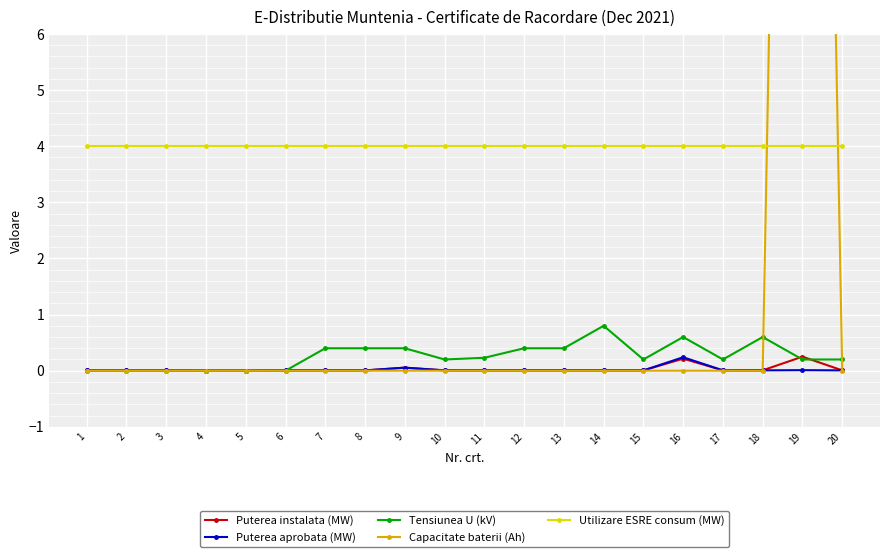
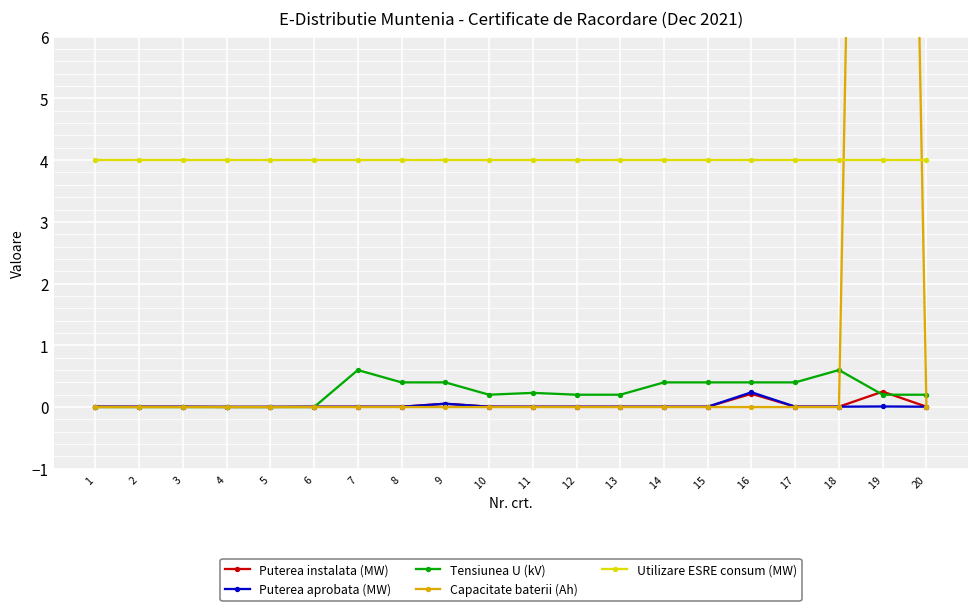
  {
    "Puterea instalata (MW)": {
      "19": 0.3
    },
    "Puterea aprobata (MW)": {
      "19": 0.0
    },
    "Tensiunea U (kV)": {
-     "7": 0.4,
+     "7": 0.6,
      "8": 0.4,
      "9": 0.4,
      "10": 0.2,
      "11": 0.2,
-     "12": 0.4,
-     "13": 0.4,
-     "14": 0.8,
-     "15": 0.2,
-     "16": 0.6,
-     "17": 0.2,
+     "12": 0.2,
+     "13": 0.2,
+     "14": 0.4,
+     "15": 0.4,
+     "16": 0.4,
+     "17": 0.4,
      "18": 0.6,
      "19": 0.2,
      "20": 0.2
    }
  }
